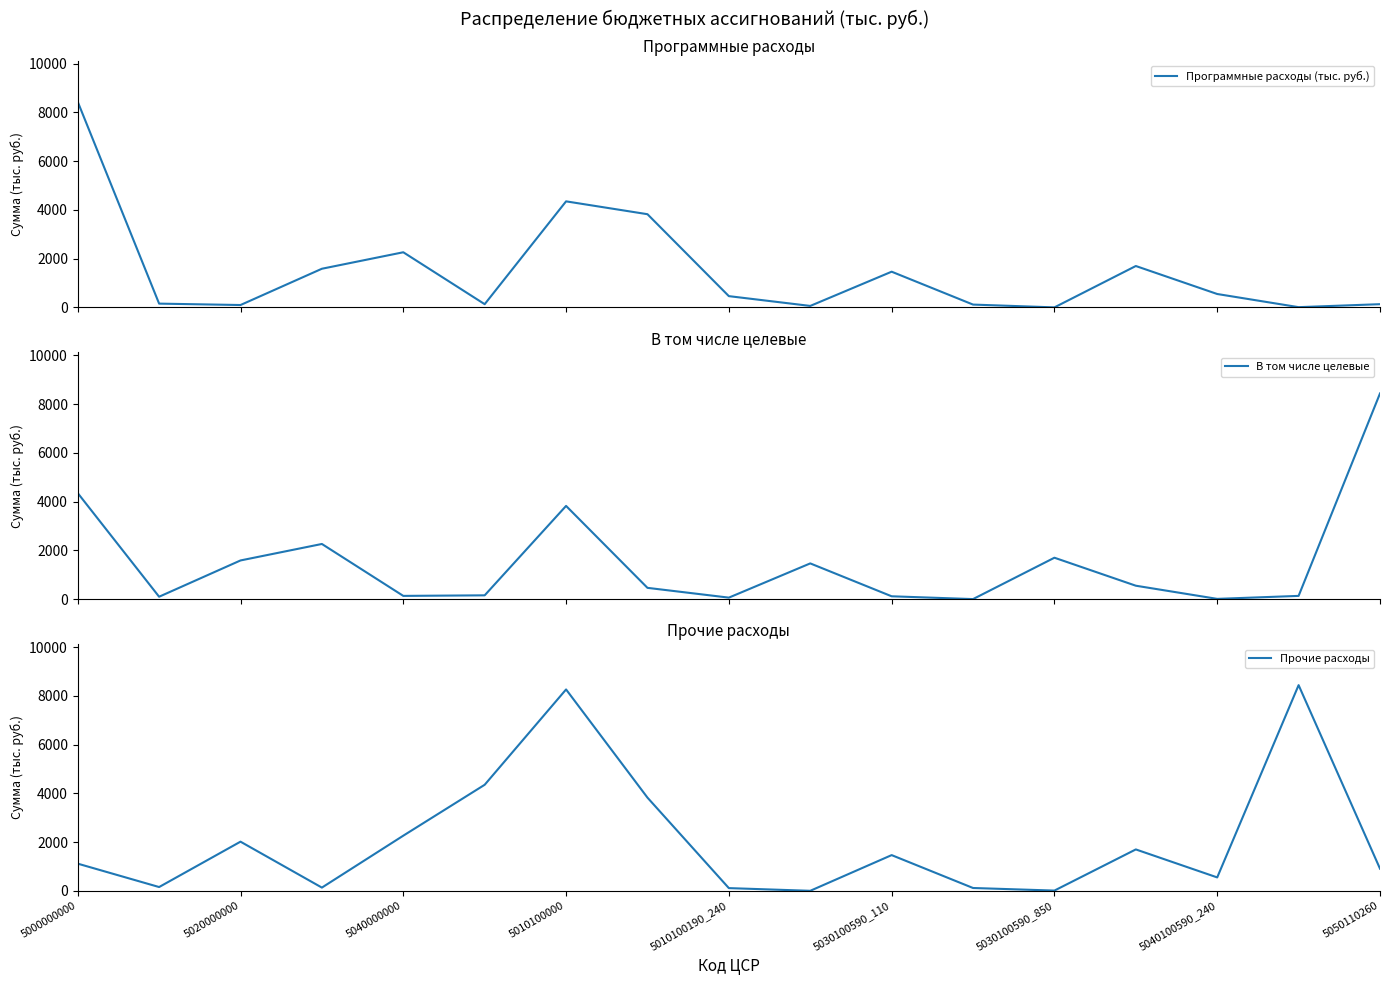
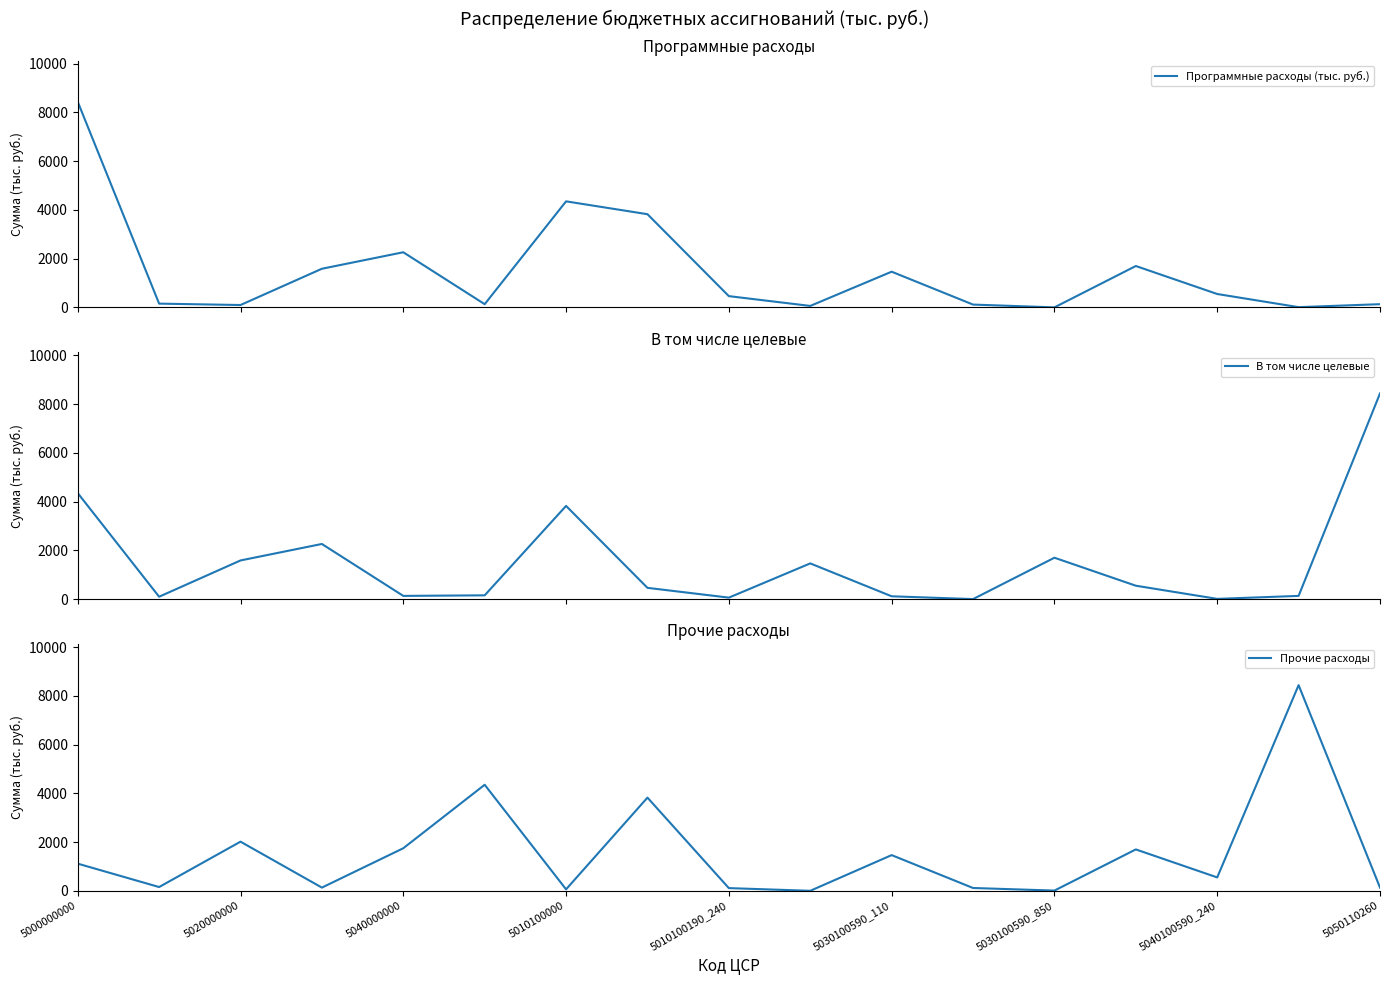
  {
    "Прочие расходы": {
      "5000000000": 1100,
      "5020000000": 2000,
-     "5040000000": 2300,
-     "5010100000": 8300,
+     "5040000000": 1700,
+     "5010100000": 100,
      "5010100190_240": 100,
      "5030100590_110": 1500,
      "5030100590_850": 0,
      "5040100590_240": 600,
-     "5050110260": 900
+     "5050110260": 100
    }
  }
